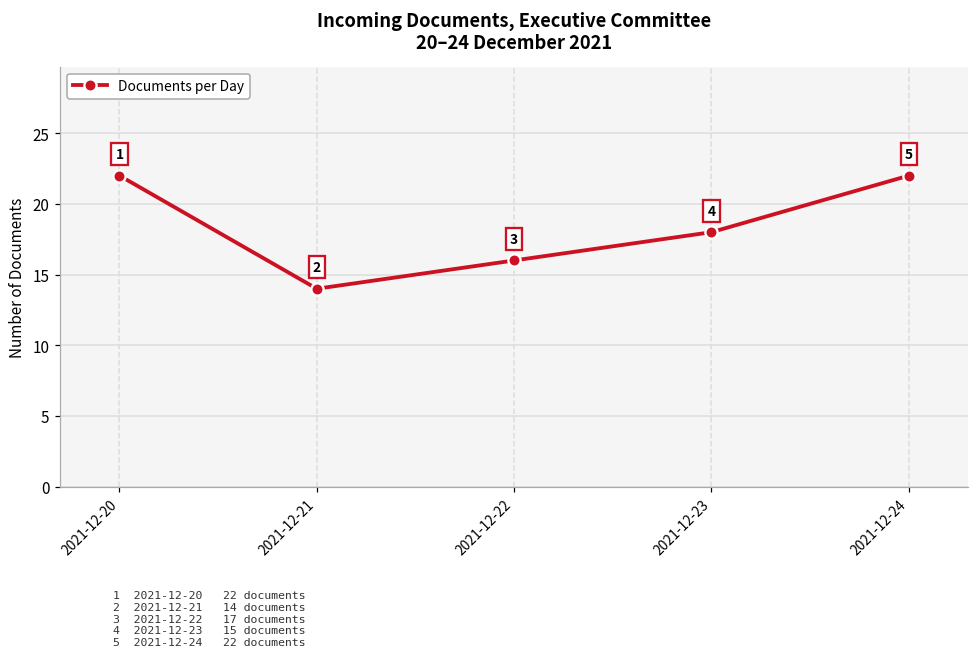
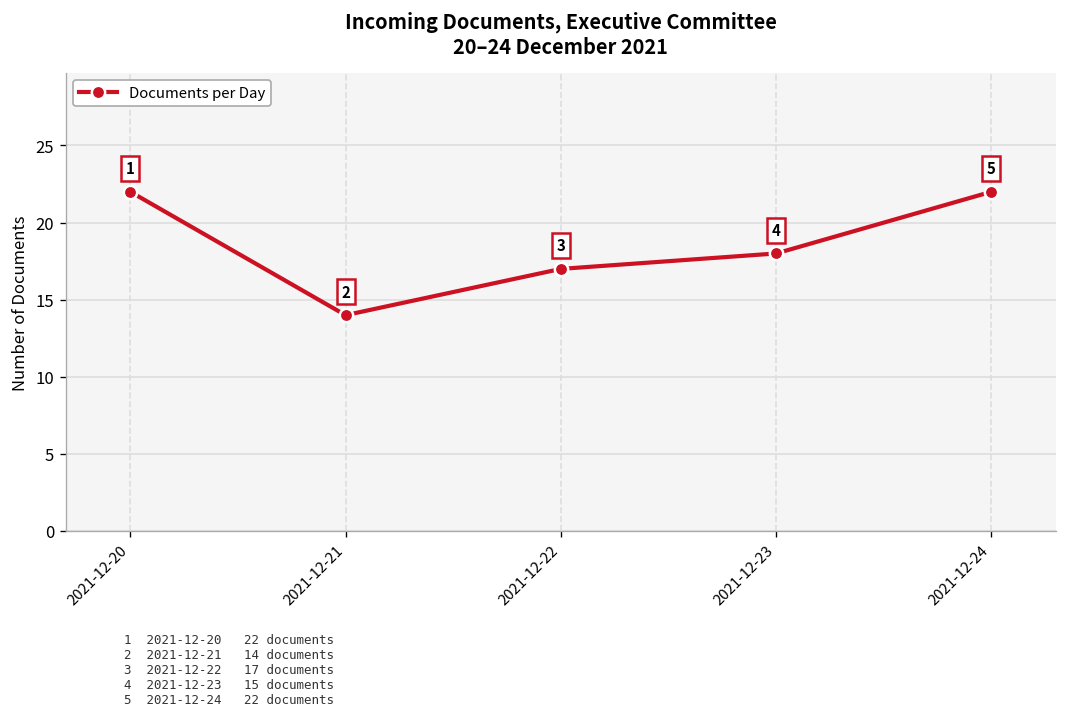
  {
-   "2021-12-22": 16
+   "2021-12-22": 17
  }
